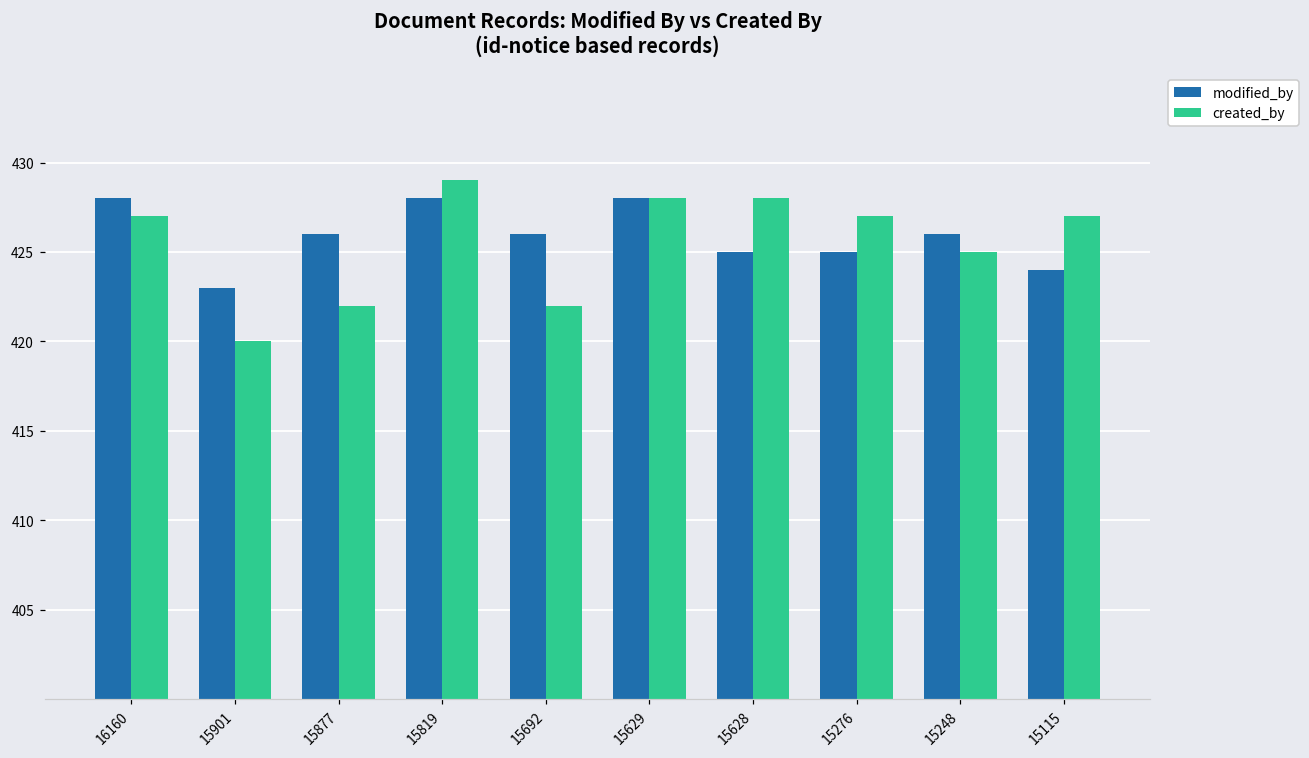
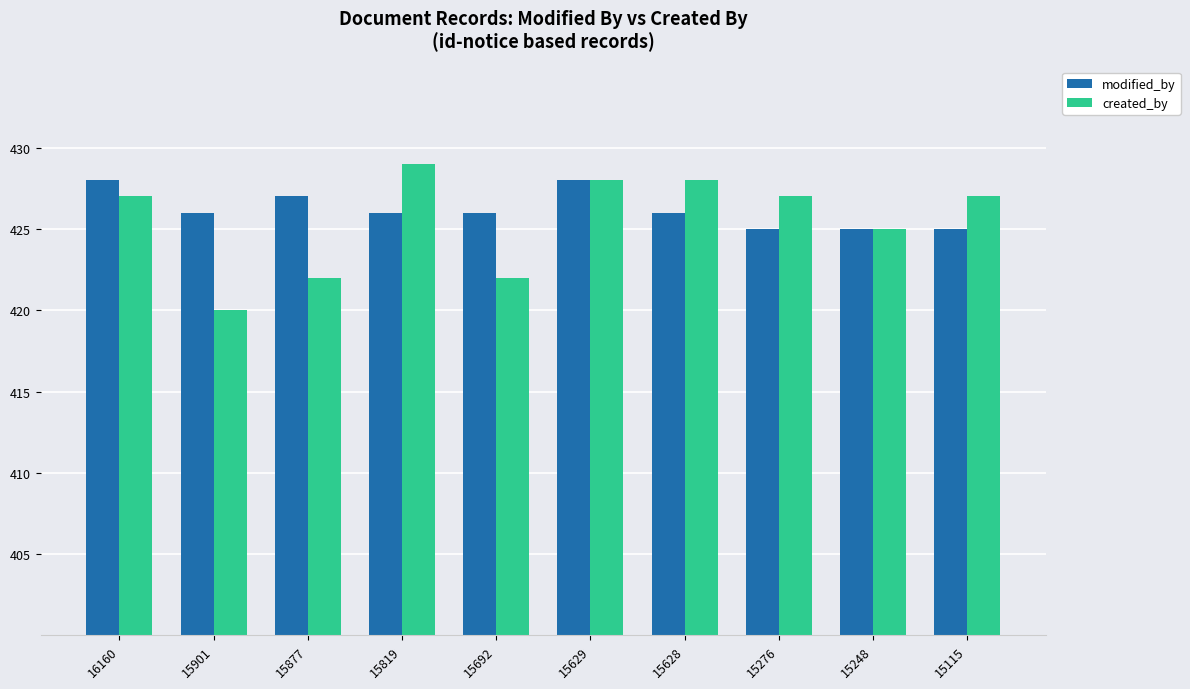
  {
    "modified_by": {
      "16160": 428,
-     "15901": 423,
-     "15877": 426,
-     "15819": 428,
+     "15901": 426,
+     "15877": 427,
+     "15819": 426,
      "15692": 426,
      "15629": 428,
-     "15628": 425,
+     "15628": 426,
      "15276": 425,
-     "15248": 426,
-     "15115": 424
+     "15248": 425,
+     "15115": 425
    },
    "created_by": {
      "16160": 427,
      "15901": 420,
      "15877": 422,
      "15819": 429,
      "15692": 422,
      "15629": 428,
      "15628": 428,
      "15276": 427,
      "15248": 425,
      "15115": 427
    }
  }
